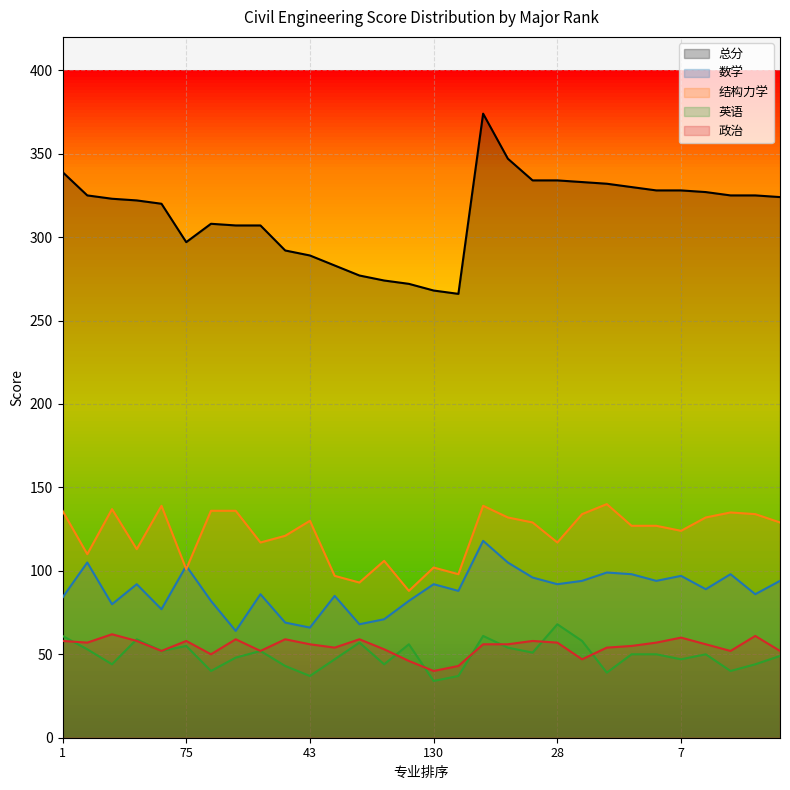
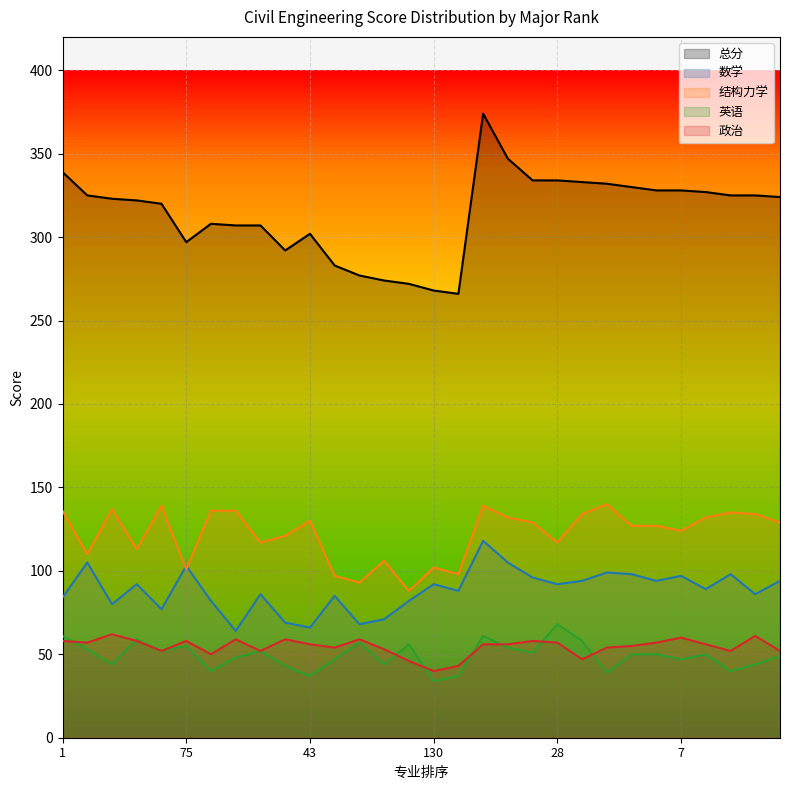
  {
    "总分": {
      "75": 297,
-     "43": 289,
+     "43": 302,
      "130": 268
    }
  }
